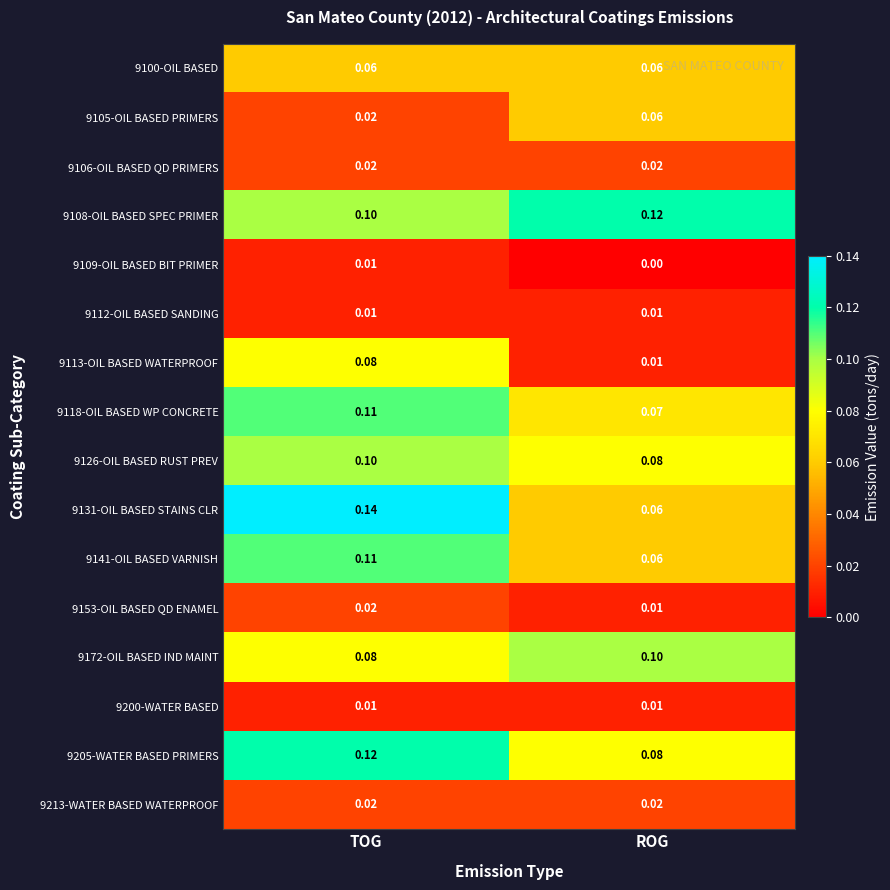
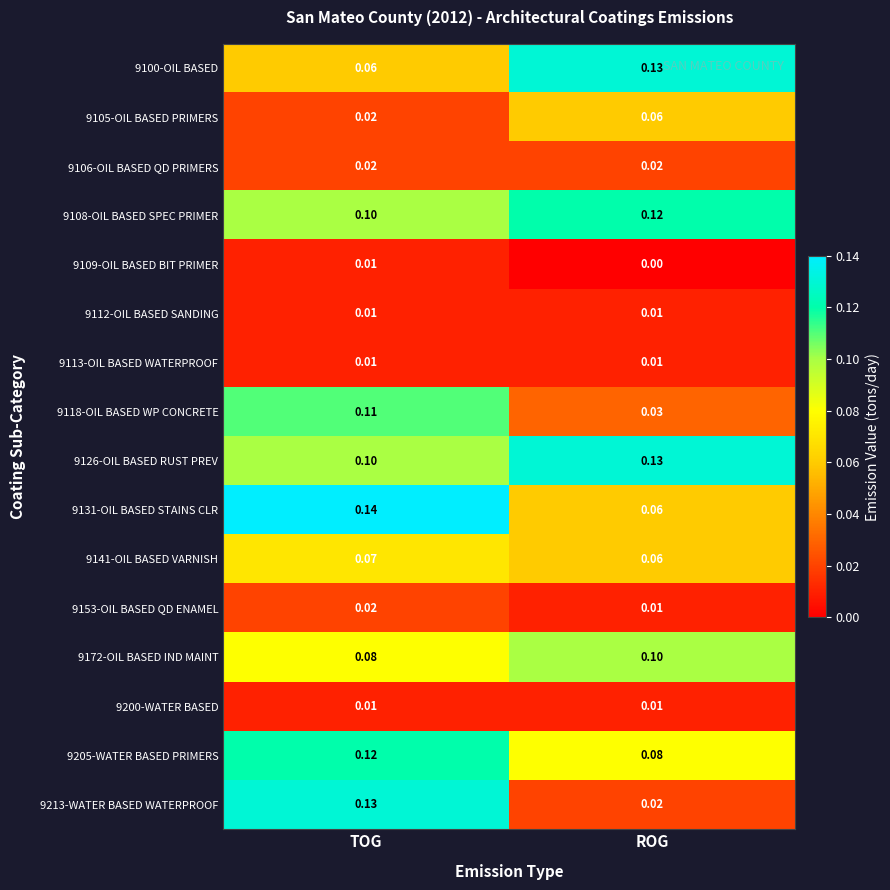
  {
    "9100-OIL BASED": {
      "TOG": 0.06,
-     "ROG": 0.06
+     "ROG": 0.13
    },
    "9105-OIL BASED PRIMERS": {
      "TOG": 0.02,
      "ROG": 0.06
    },
    "9106-OIL BASED QD PRIMERS": {
      "TOG": 0.02,
      "ROG": 0.02
    },
    "9108-OIL BASED SPEC PRIMER": {
      "TOG": 0.10,
      "ROG": 0.12
    },
    "9109-OIL BASED BIT PRIMER": {
      "TOG": 0.01,
      "ROG": 0.00
    },
    "9112-OIL BASED SANDING": {
      "TOG": 0.01,
      "ROG": 0.01
    },
    "9113-OIL BASED WATERPROOF": {
-     "TOG": 0.08,
+     "TOG": 0.01,
      "ROG": 0.01
    },
    "9118-OIL BASED WP CONCRETE": {
      "TOG": 0.11,
-     "ROG": 0.07
+     "ROG": 0.03
    },
    "9126-OIL BASED RUST PREV": {
      "TOG": 0.10,
-     "ROG": 0.08
+     "ROG": 0.13
    },
    "9131-OIL BASED STAINS CLR": {
      "TOG": 0.14,
      "ROG": 0.06
    },
    "9141-OIL BASED VARNISH": {
-     "TOG": 0.11,
+     "TOG": 0.07,
      "ROG": 0.06
    },
    "9153-OIL BASED QD ENAMEL": {
      "TOG": 0.02,
      "ROG": 0.01
    },
    "9172-OIL BASED IND MAINT": {
      "TOG": 0.08,
      "ROG": 0.10
    },
    "9200-WATER BASED": {
      "TOG": 0.01,
      "ROG": 0.01
    },
    "9205-WATER BASED PRIMERS": {
      "TOG": 0.12,
      "ROG": 0.08
    },
    "9213-WATER BASED WATERPROOF": {
-     "TOG": 0.02,
+     "TOG": 0.13,
      "ROG": 0.02
    }
  }
